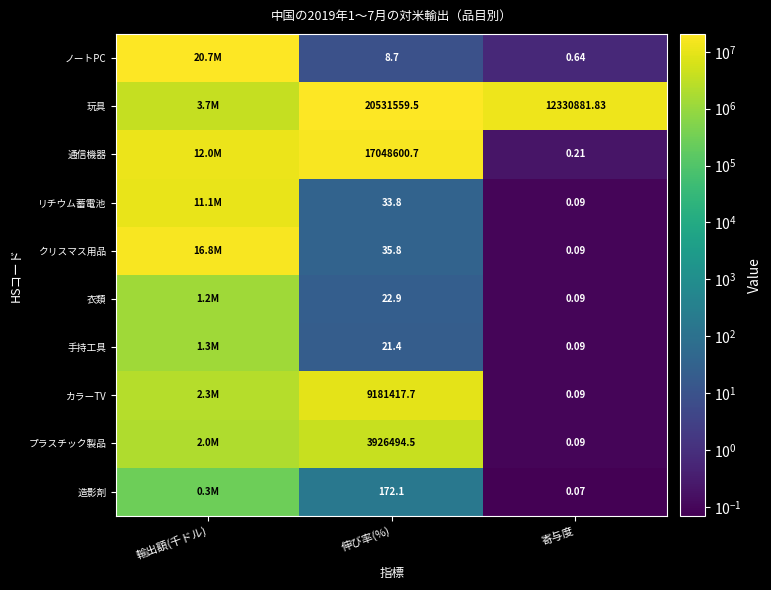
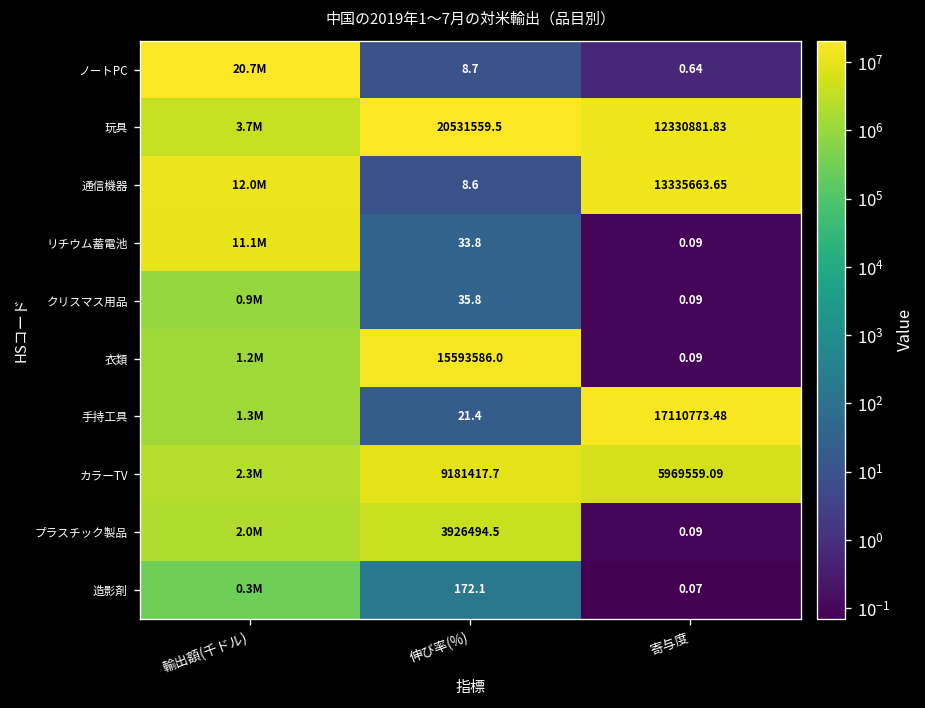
  {
    "ノートPC": {
      "輸出額(千ドル)": "20.7M",
      "伸び率(%)": "8.7",
      "寄与度": "0.64"
    },
    "玩具": {
      "輸出額(千ドル)": "3.7M",
      "伸び率(%)": "20531559.5",
      "寄与度": "12330881.83"
    },
    "通信機器": {
      "輸出額(千ドル)": "12.0M",
-     "伸び率(%)": "17048600.7",
-     "寄与度": "0.21"
+     "伸び率(%)": "8.6",
+     "寄与度": "13335663.65"
    },
    "リチウム蓄電池": {
      "輸出額(千ドル)": "11.1M",
      "伸び率(%)": "33.8",
      "寄与度": "0.09"
    },
    "クリスマス用品": {
-     "輸出額(千ドル)": "16.8M",
+     "輸出額(千ドル)": "0.9M",
      "伸び率(%)": "35.8",
      "寄与度": "0.09"
    },
    "衣類": {
      "輸出額(千ドル)": "1.2M",
-     "伸び率(%)": "22.9",
+     "伸び率(%)": "15593586.0",
      "寄与度": "0.09"
    },
    "手持工具": {
      "輸出額(千ドル)": "1.3M",
      "伸び率(%)": "21.4",
-     "寄与度": "0.09"
+     "寄与度": "17110773.48"
    },
    "カラーTV": {
      "輸出額(千ドル)": "2.3M",
      "伸び率(%)": "9181417.7",
-     "寄与度": "0.09"
+     "寄与度": "5969559.09"
    },
    "プラスチック製品": {
      "輸出額(千ドル)": "2.0M",
      "伸び率(%)": "3926494.5",
      "寄与度": "0.09"
    },
    "造影剤": {
      "輸出額(千ドル)": "0.3M",
      "伸び率(%)": "172.1",
      "寄与度": "0.07"
    }
  }
